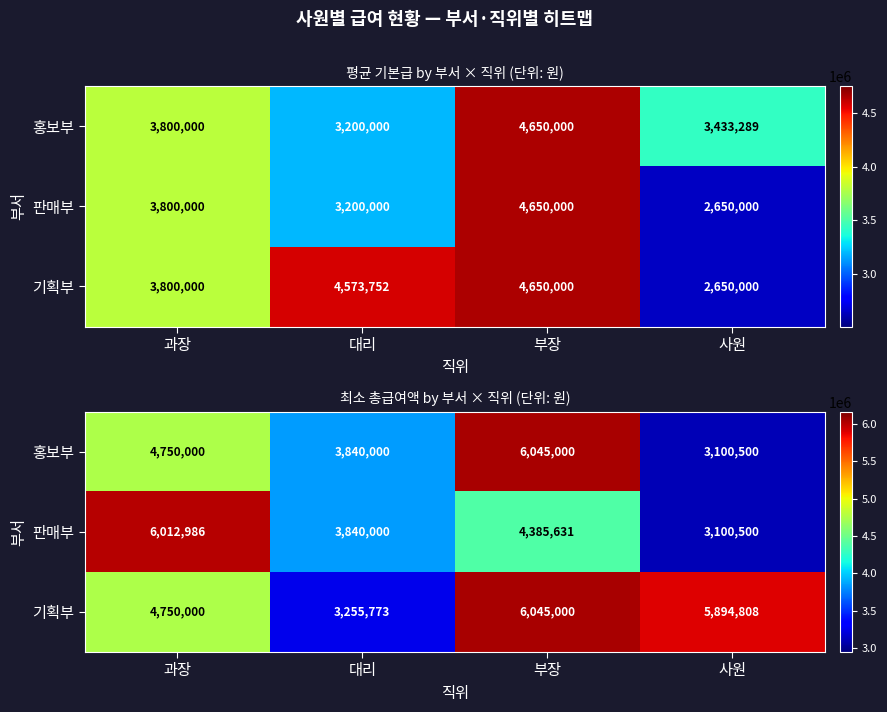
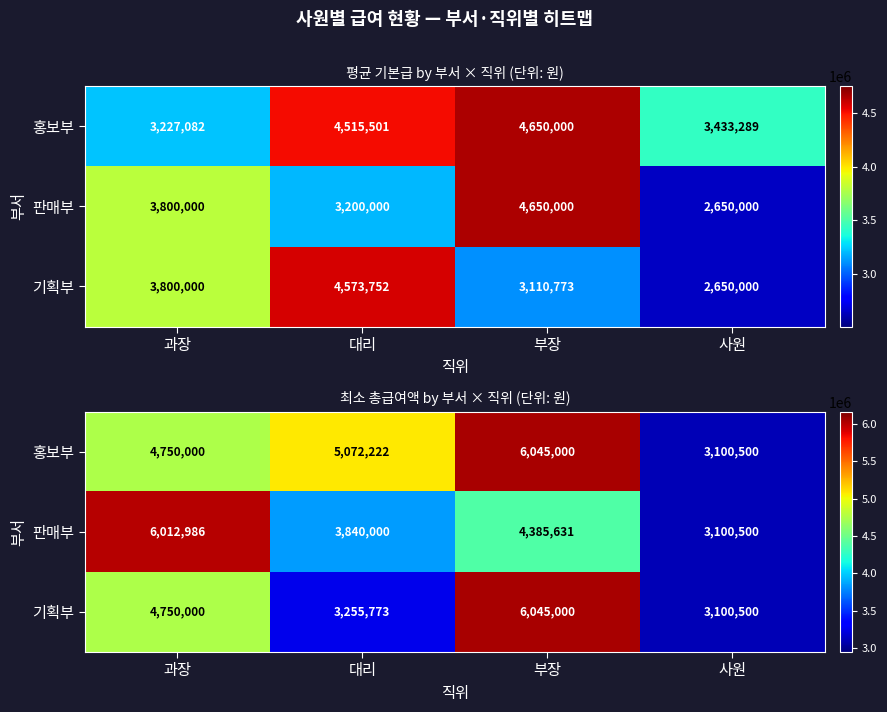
  {
    "평균 기본급 by 부서 × 직위 (단위: 원)": {
      "홍보부": {
-       "과장": "3,800,000",
-       "대리": "3,200,000",
+       "과장": "3,227,082",
+       "대리": "4,515,501",
        "부장": "4,650,000",
        "사원": "3,433,289"
      },
      "판매부": {
        "과장": "3,800,000",
        "대리": "3,200,000",
        "부장": "4,650,000",
        "사원": "2,650,000"
      },
      "기획부": {
        "과장": "3,800,000",
        "대리": "4,573,752",
-       "부장": "4,650,000",
+       "부장": "3,110,773",
        "사원": "2,650,000"
      }
    },
    "최소 총급여액 by 부서 × 직위 (단위: 원)": {
      "홍보부": {
        "과장": "4,750,000",
-       "대리": "3,840,000",
+       "대리": "5,072,222",
        "부장": "6,045,000",
        "사원": "3,100,500"
      },
      "판매부": {
        "과장": "6,012,986",
        "대리": "3,840,000",
        "부장": "4,385,631",
        "사원": "3,100,500"
      },
      "기획부": {
        "과장": "4,750,000",
        "대리": "3,255,773",
        "부장": "6,045,000",
-       "사원": "5,894,808"
+       "사원": "3,100,500"
      }
    }
  }
